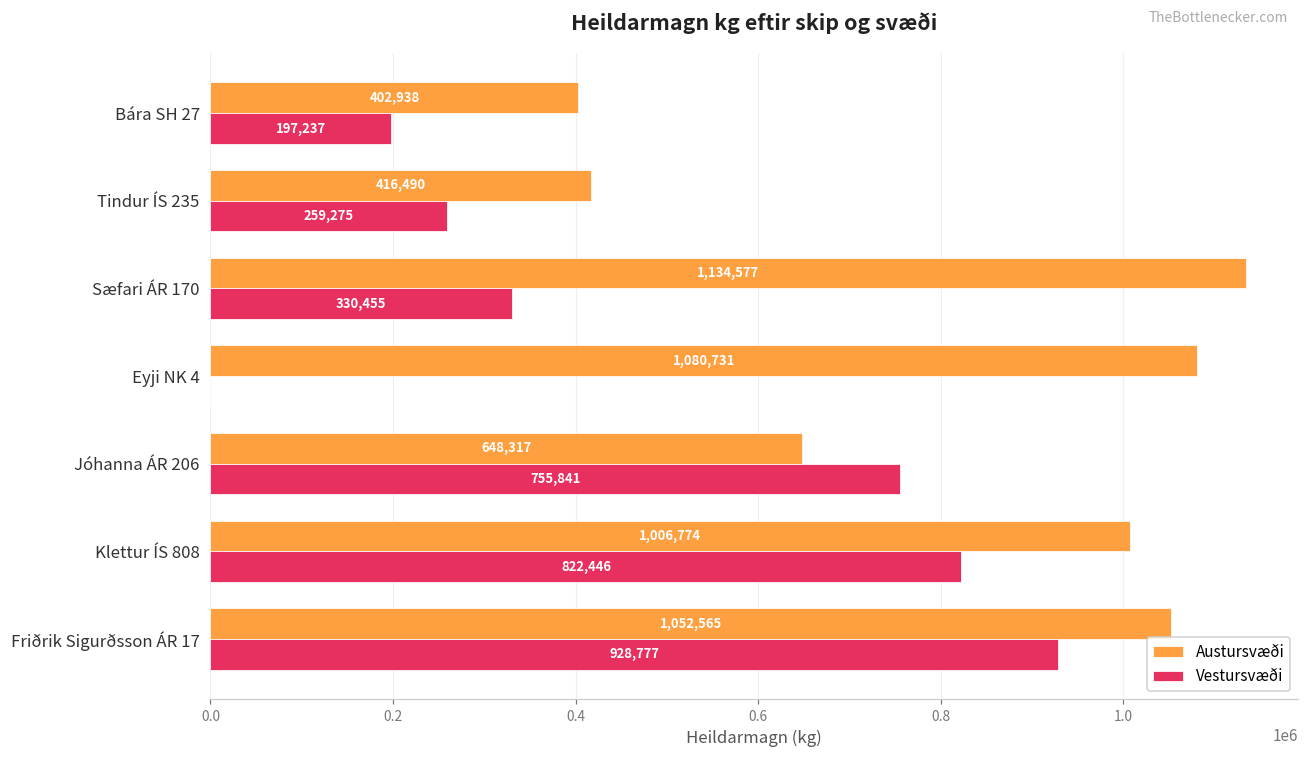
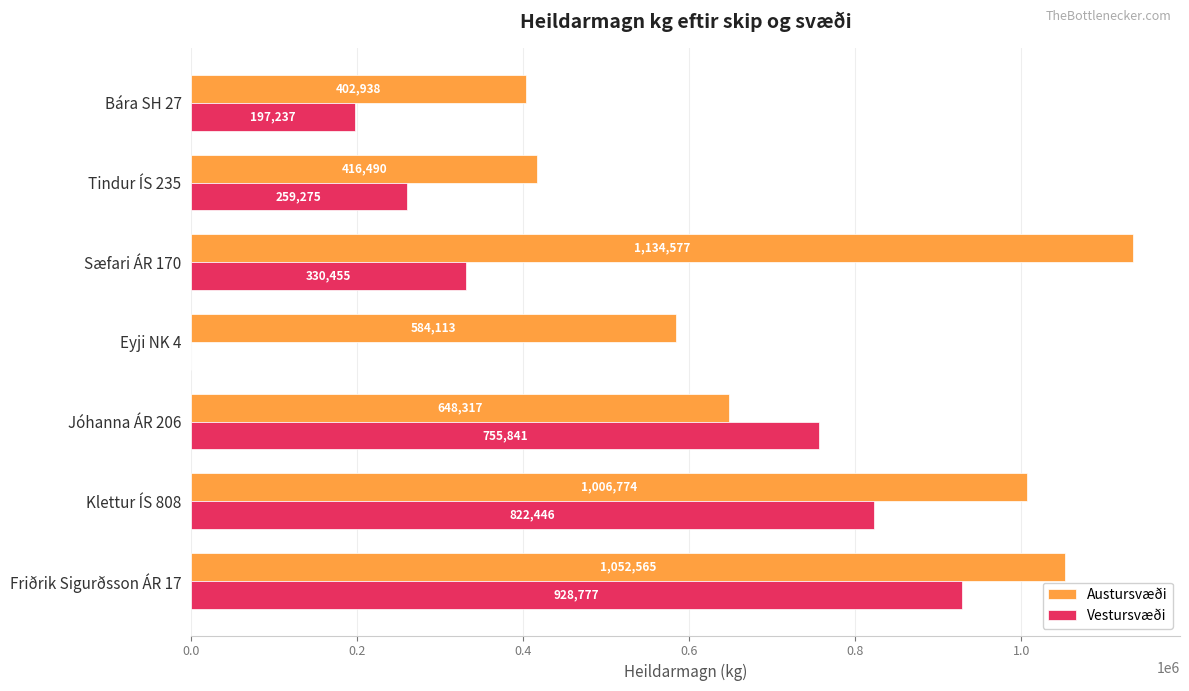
  {
    "Austursvæði": {
      "Bára SH 27": "402,938",
      "Tindur ÍS 235": "416,490",
      "Sæfari ÁR 170": "1,134,577",
-     "Eyji NK 4": "1,080,731",
+     "Eyji NK 4": "584,113",
      "Jóhanna ÁR 206": "648,317",
      "Klettur ÍS 808": "1,006,774",
      "Friðrik Sigurðsson ÁR 17": "1,052,565"
    },
    "Vestursvæði": {
      "Bára SH 27": "197,237",
      "Tindur ÍS 235": "259,275",
      "Sæfari ÁR 170": "330,455",
      "Jóhanna ÁR 206": "755,841",
      "Klettur ÍS 808": "822,446",
      "Friðrik Sigurðsson ÁR 17": "928,777"
    }
  }
